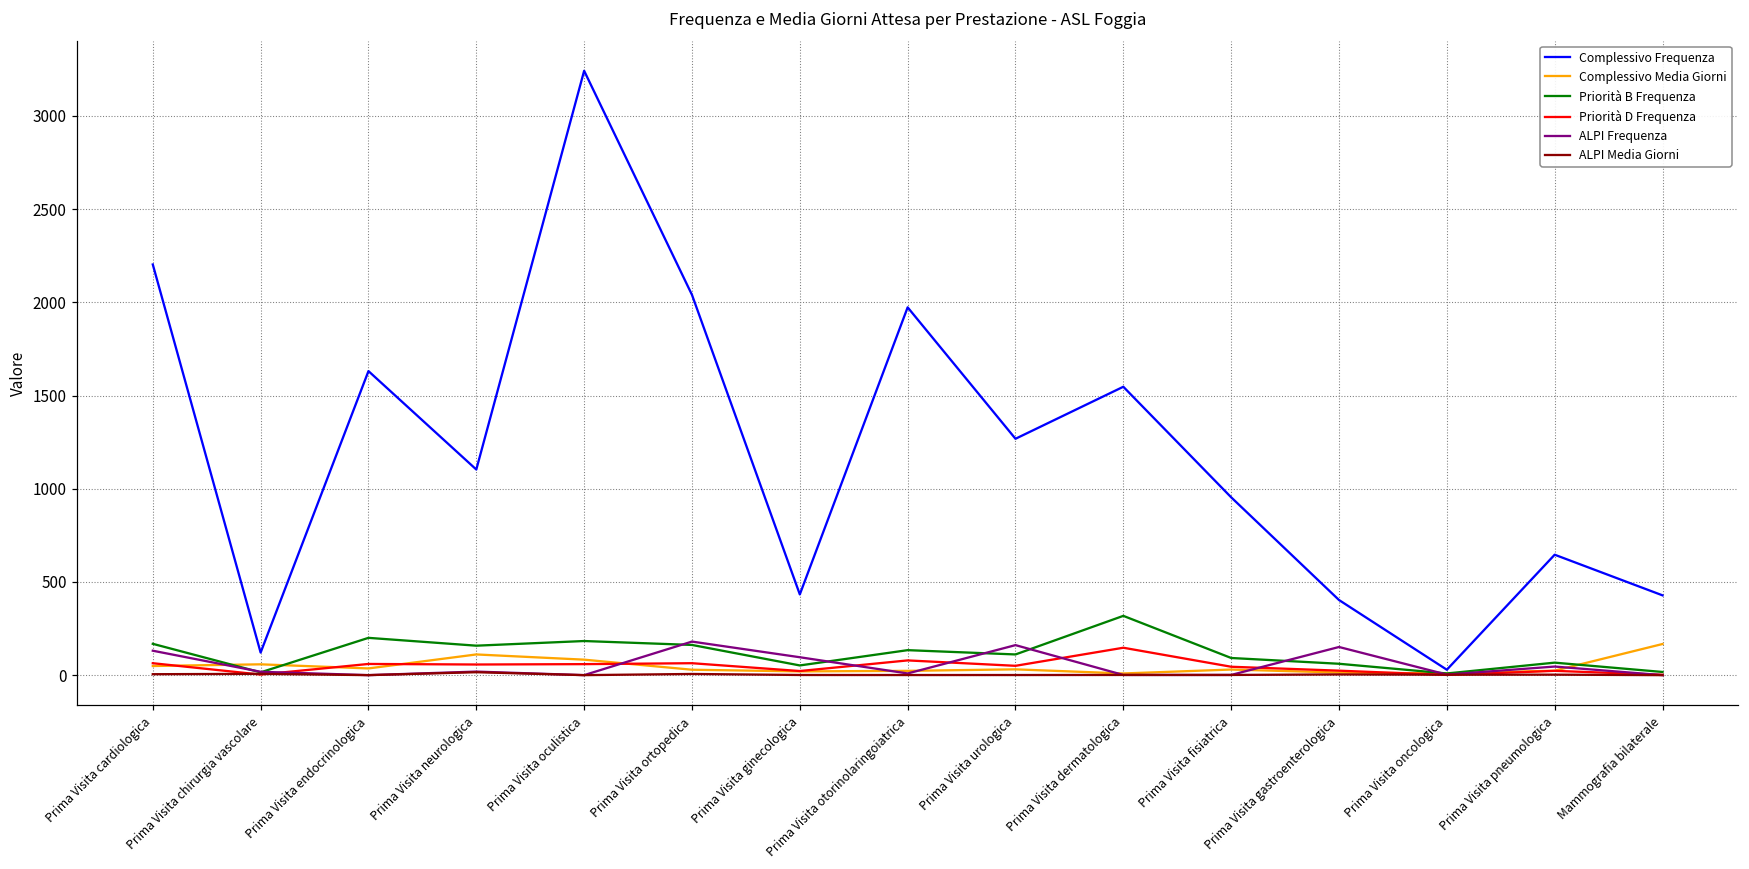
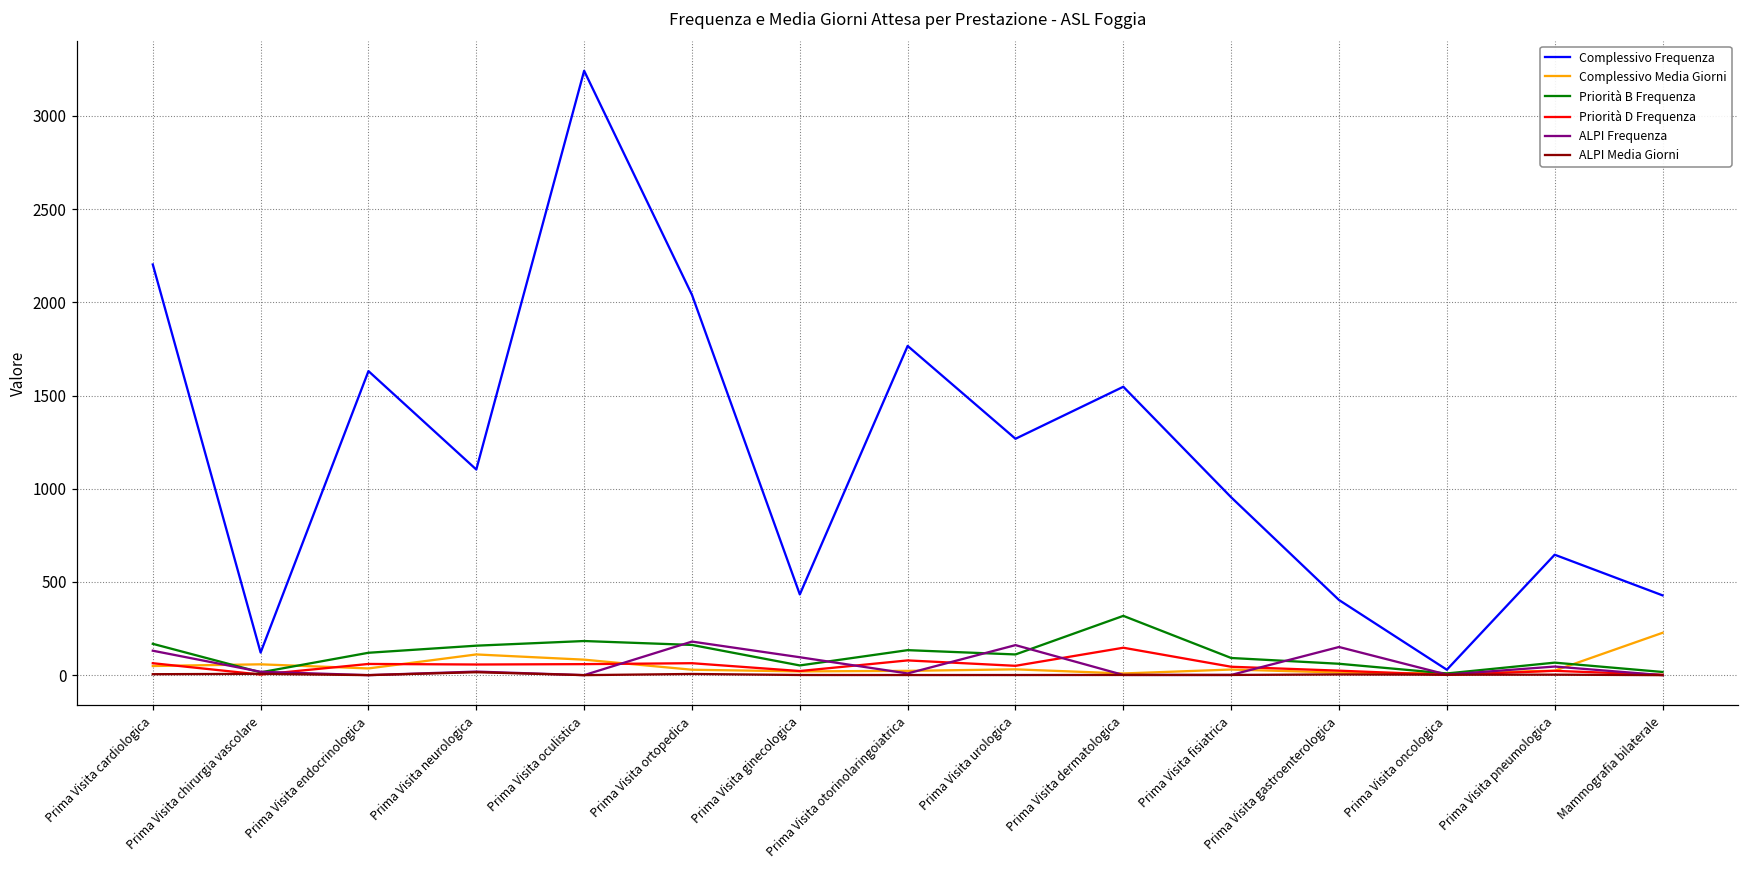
  {
    "Complessivo Frequenza": {
      "Prima Visita cardiologica": 2200,
      "Prima Visita chirurgia vascolare": 120,
      "Prima Visita endocrinologica": 1630,
      "Prima Visita neurologica": 1100,
      "Prima Visita oculistica": 3240,
      "Prima Visita ortopedica": 2040,
      "Prima Visita ginecologica": 430,
-     "Prima Visita otorinolaringoiatrica": 1970,
+     "Prima Visita otorinolaringoiatrica": 1770,
      "Prima Visita urologica": 1270,
      "Prima Visita dermatologica": 1550,
      "Prima Visita fisiatrica": 950,
      "Prima Visita gastroenterologica": 400,
      "Prima Visita oncologica": 30,
      "Prima Visita pneumologica": 650,
      "Mammografia bilaterale": 430
    },
    "Complessivo Media Giorni": {
      "Prima Visita cardiologica": 50,
      "Prima Visita chirurgia vascolare": 60,
      "Prima Visita endocrinologica": 40,
      "Prima Visita neurologica": 110,
      "Prima Visita oculistica": 80,
      "Prima Visita ortopedica": 30,
      "Prima Visita urologica": 30,
      "Prima Visita fisiatrica": 30,
-     "Mammografia bilaterale": 170
+     "Mammografia bilaterale": 230
    },
    "Priorità B Frequenza": {
      "Prima Visita cardiologica": 170,
-     "Prima Visita endocrinologica": 200,
+     "Prima Visita endocrinologica": 120,
      "Prima Visita neurologica": 160,
      "Prima Visita oculistica": 180,
      "Prima Visita ortopedica": 160,
      "Prima Visita ginecologica": 50,
      "Prima Visita otorinolaringoiatrica": 130,
      "Prima Visita urologica": 110,
      "Prima Visita dermatologica": 320,
      "Prima Visita fisiatrica": 90,
      "Prima Visita gastroenterologica": 60,
      "Prima Visita pneumologica": 70
    },
    "Priorità D Frequenza": {
      "Prima Visita cardiologica": 60,
      "Prima Visita endocrinologica": 60,
      "Prima Visita neurologica": 60,
      "Prima Visita oculistica": 60,
      "Prima Visita ortopedica": 60,
      "Prima Visita otorinolaringoiatrica": 80,
      "Prima Visita urologica": 50,
      "Prima Visita dermatologica": 150,
      "Prima Visita fisiatrica": 50
    },
    "ALPI Frequenza": {
      "Prima Visita cardiologica": 130,
      "Prima Visita ortopedica": 180,
      "Prima Visita ginecologica": 100,
      "Prima Visita urologica": 160,
      "Prima Visita gastroenterologica": 150,
      "Prima Visita pneumologica": 50
    },
    "ALPI Media Giorni": {
      "Prima Visita cardiologica": 10,
      "Prima Visita ortopedica": 10,
      "Prima Visita ginecologica": 0,
      "Prima Visita urologica": 0,
      "Prima Visita pneumologica": 0
    }
  }
